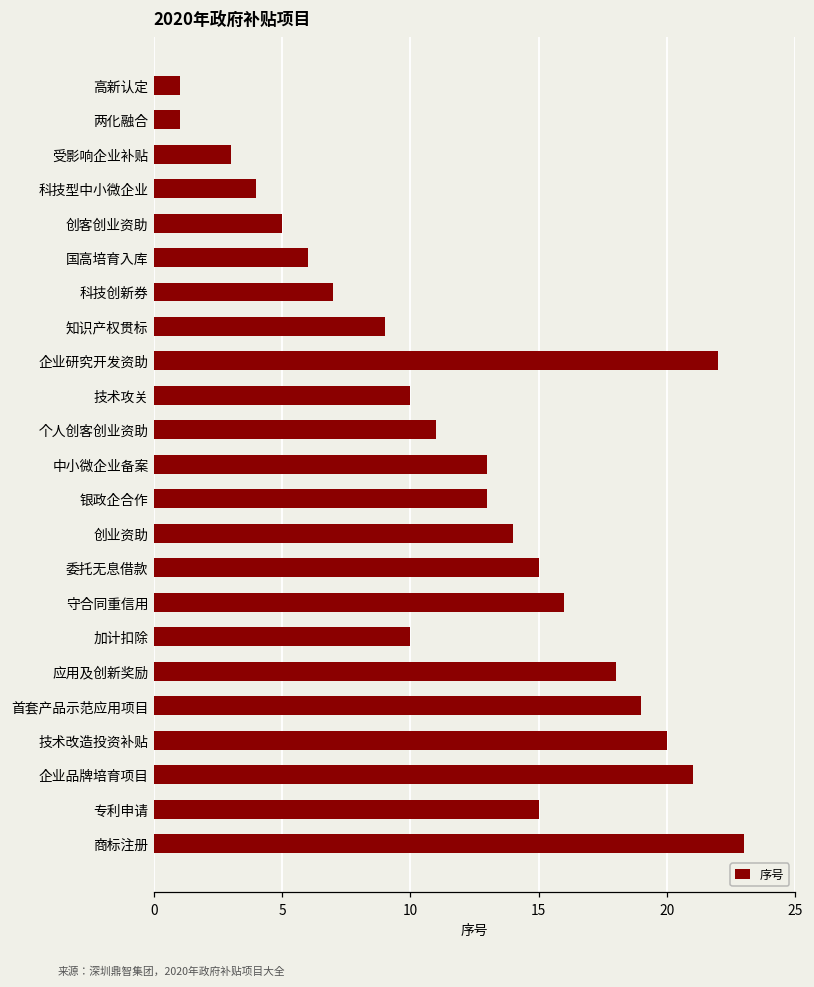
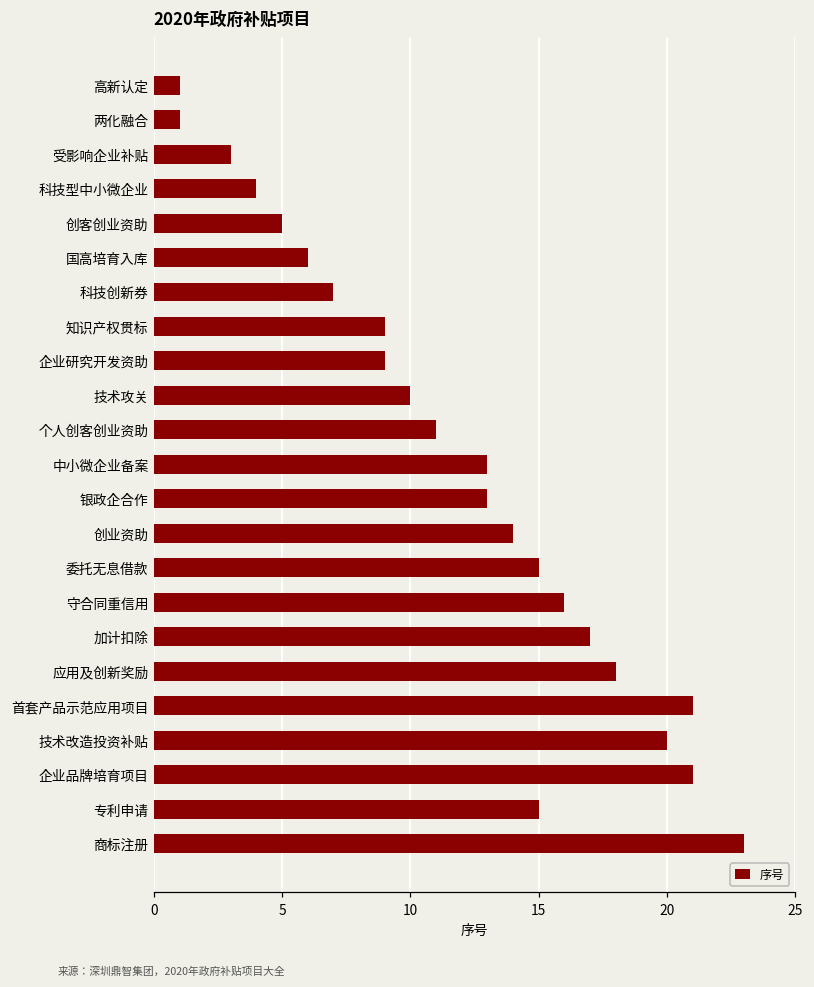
  {
    "高新认定": 1,
    "两化融合": 1,
    "受影响企业补贴": 3,
    "科技型中小微企业": 4,
    "创客创业资助": 5,
    "国高培育入库": 6,
    "科技创新券": 7,
    "知识产权贯标": 9,
-   "企业研究开发资助": 22,
+   "企业研究开发资助": 9,
    "技术攻关": 10,
    "个人创客创业资助": 11,
    "中小微企业备案": 13,
    "银政企合作": 13,
    "创业资助": 14,
    "委托无息借款": 15,
    "守合同重信用": 16,
-   "加计扣除": 10,
+   "加计扣除": 17,
    "应用及创新奖励": 18,
-   "首套产品示范应用项目": 19,
+   "首套产品示范应用项目": 21,
    "技术改造投资补贴": 20,
    "企业品牌培育项目": 21,
    "专利申请": 15,
    "商标注册": 23
  }
